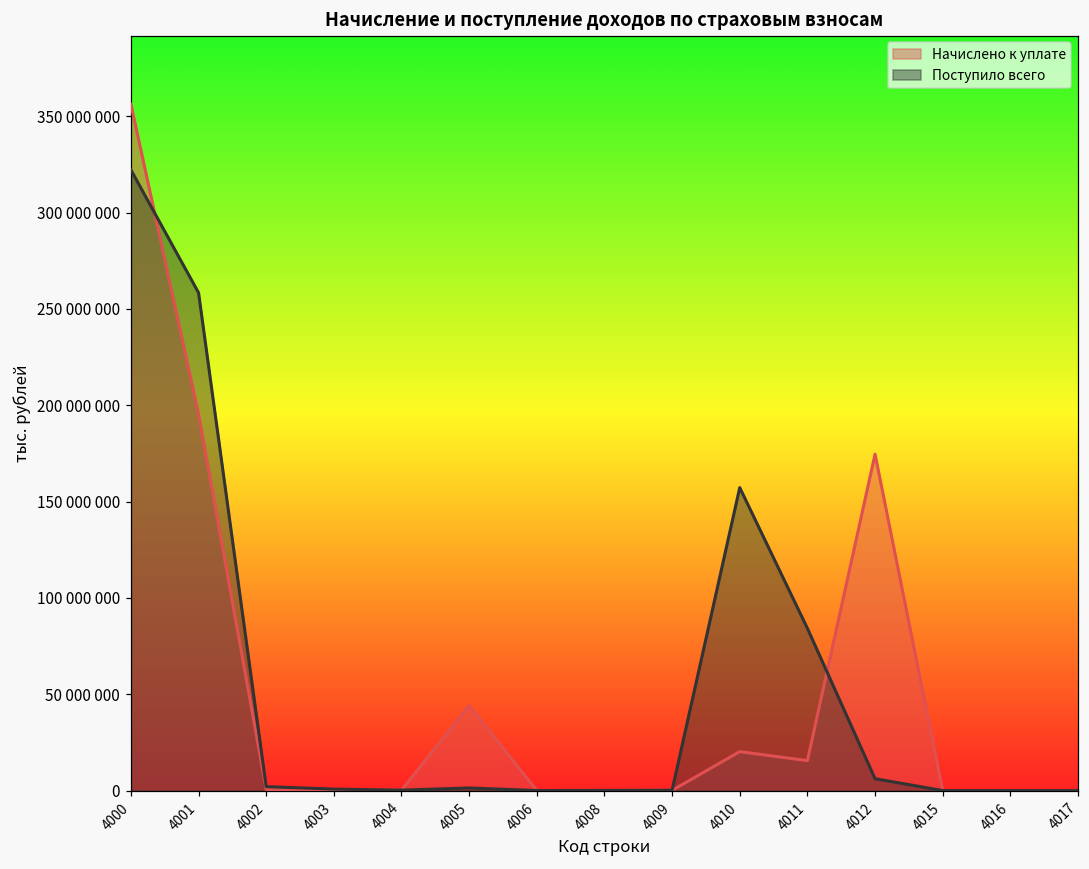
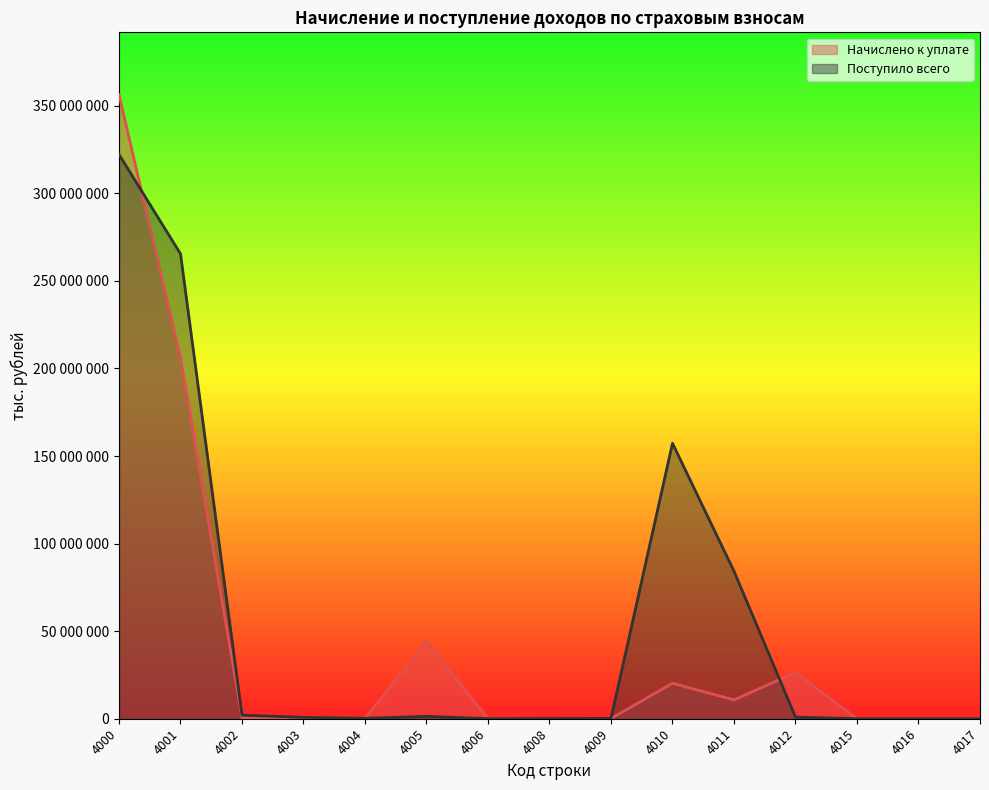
  {
    "Начислено к уплате": {
      "4000": 356000000,
-     "4001": 195000000,
+     "4001": 206000000,
      "4002": 1000000,
      "4005": 44000000,
      "4010": 20000000,
-     "4011": 16000000,
-     "4012": 175000000
+     "4011": 11000000,
+     "4012": 26000000
    },
    "Поступило всего": {
      "4000": 322000000,
-     "4001": 258000000,
+     "4001": 265000000,
      "4002": 2000000,
      "4005": 1000000,
      "4010": 157000000,
      "4011": 84000000,
-     "4012": 6000000
+     "4012": 1000000
    }
  }
